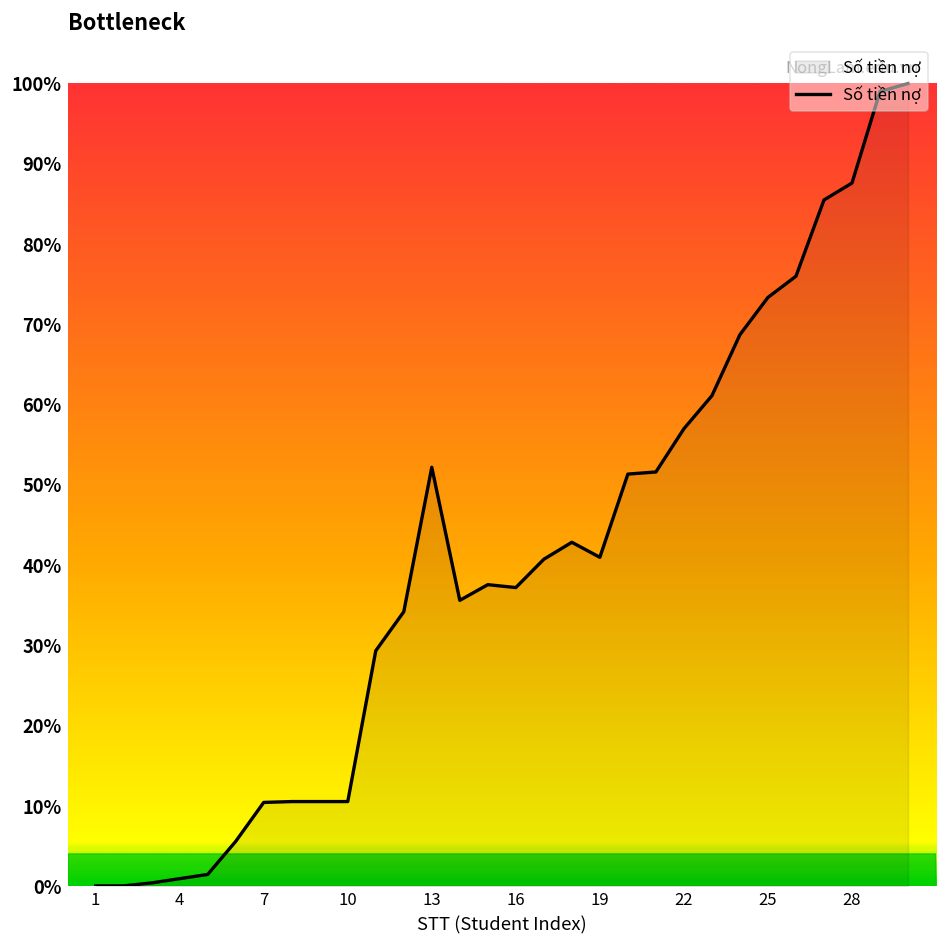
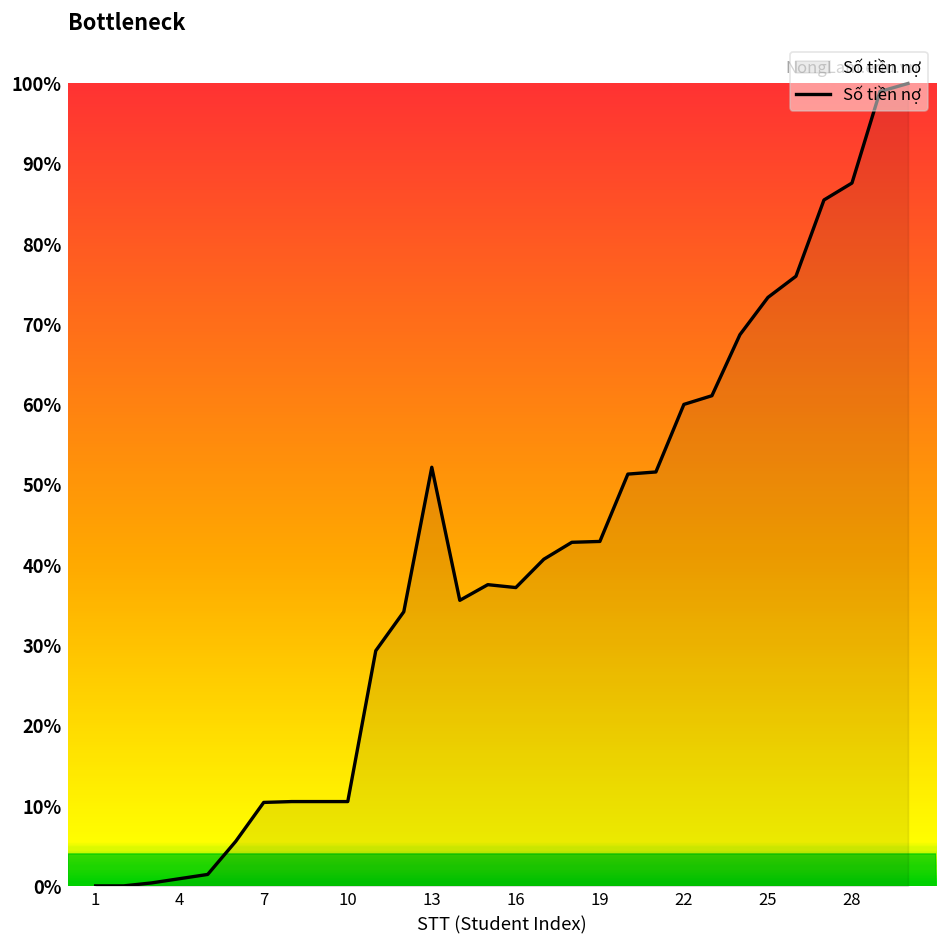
  {
    "7": "10%",
    "10": "11%",
    "13": "52%",
    "16": "37%",
-   "19": "41%",
-   "22": "57%",
+   "19": "43%",
+   "22": "60%",
    "25": "73%",
    "28": "88%"
  }
